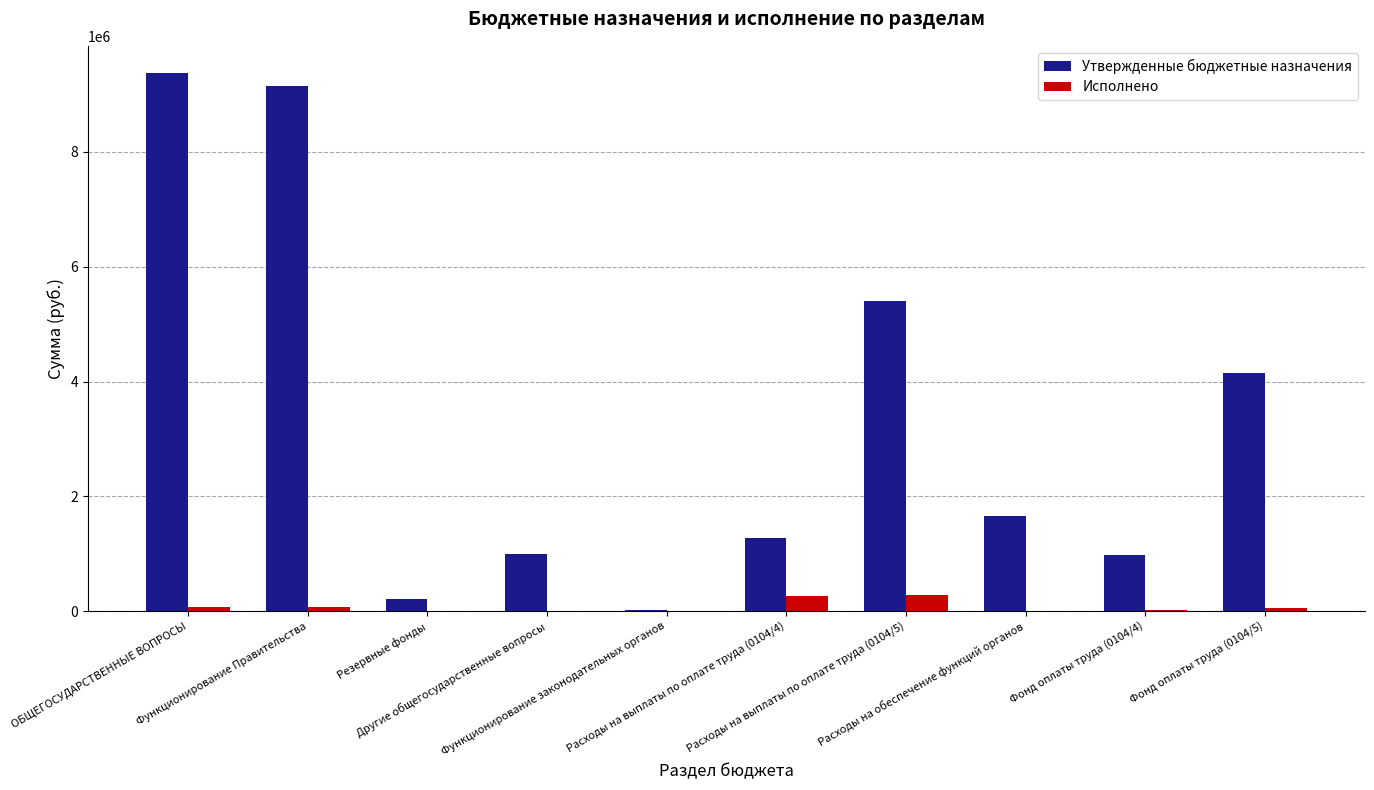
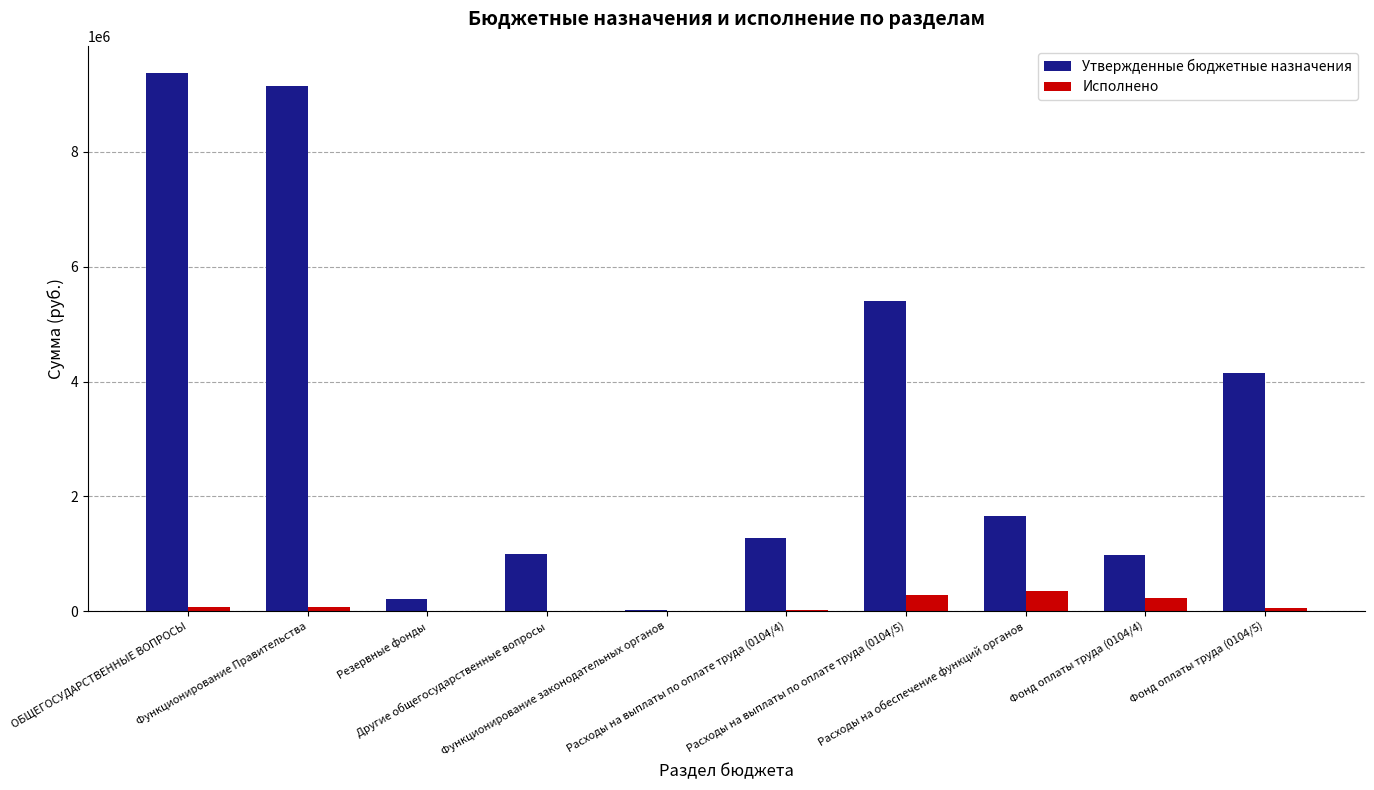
  {
    "Утвержденные бюджетные назначения": {
      "ОБЩЕГОСУДАРСТВЕННЫЕ ВОПРОСЫ": 9400000,
      "Функционирование Правительства": 9200000,
      "Резервные фонды": 200000,
      "Другие общегосударственные вопросы": 1000000,
      "Расходы на выплаты по оплате труда (0104/4)": 1300000,
      "Расходы на выплаты по оплате труда (0104/5)": 5400000,
      "Расходы на обеспечение функций органов": 1700000,
      "Фонд оплаты труда (0104/4)": 1000000,
      "Фонд оплаты труда (0104/5)": 4100000
    },
    "Исполнено": {
      "ОБЩЕГОСУДАРСТВЕННЫЕ ВОПРОСЫ": 100000,
      "Функционирование Правительства": 100000,
      "Резервные фонды": 0,
      "Другие общегосударственные вопросы": 0,
      "Функционирование законодательных органов": 0,
-     "Расходы на выплаты по оплате труда (0104/4)": 300000,
+     "Расходы на выплаты по оплате труда (0104/4)": 0,
      "Расходы на выплаты по оплате труда (0104/5)": 300000,
-     "Расходы на обеспечение функций органов": 0,
-     "Фонд оплаты труда (0104/4)": 0,
+     "Расходы на обеспечение функций органов": 400000,
+     "Фонд оплаты труда (0104/4)": 200000,
      "Фонд оплаты труда (0104/5)": 100000
    }
  }
